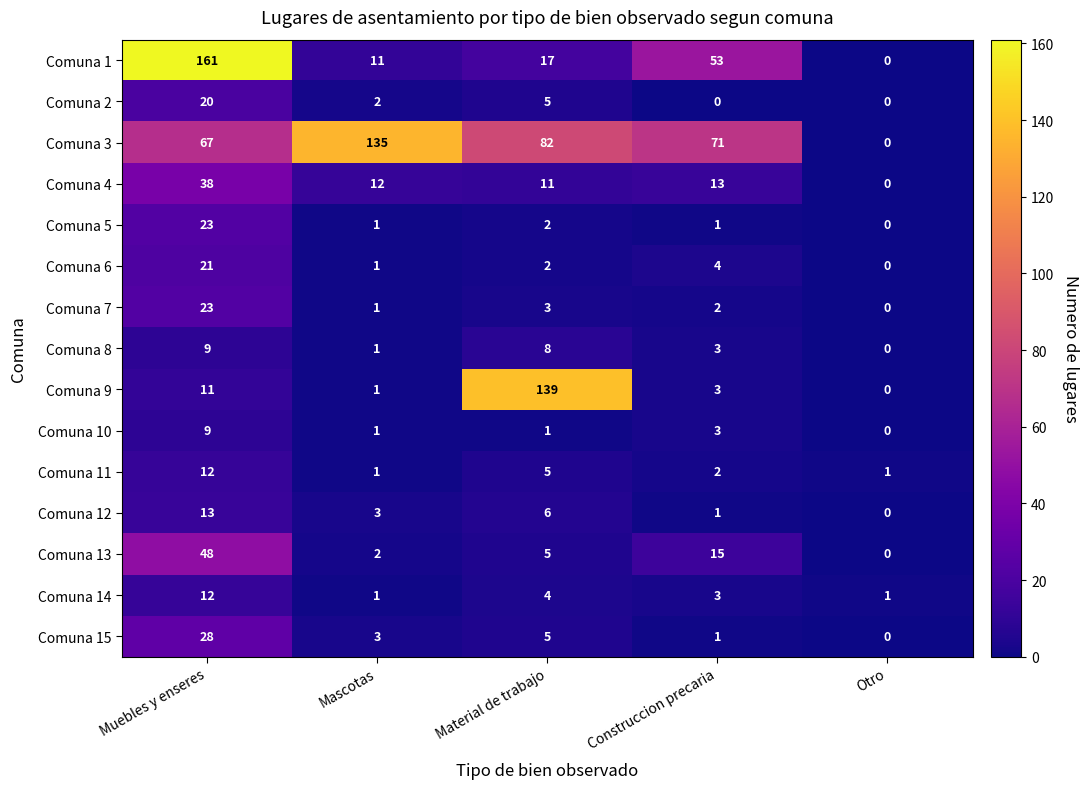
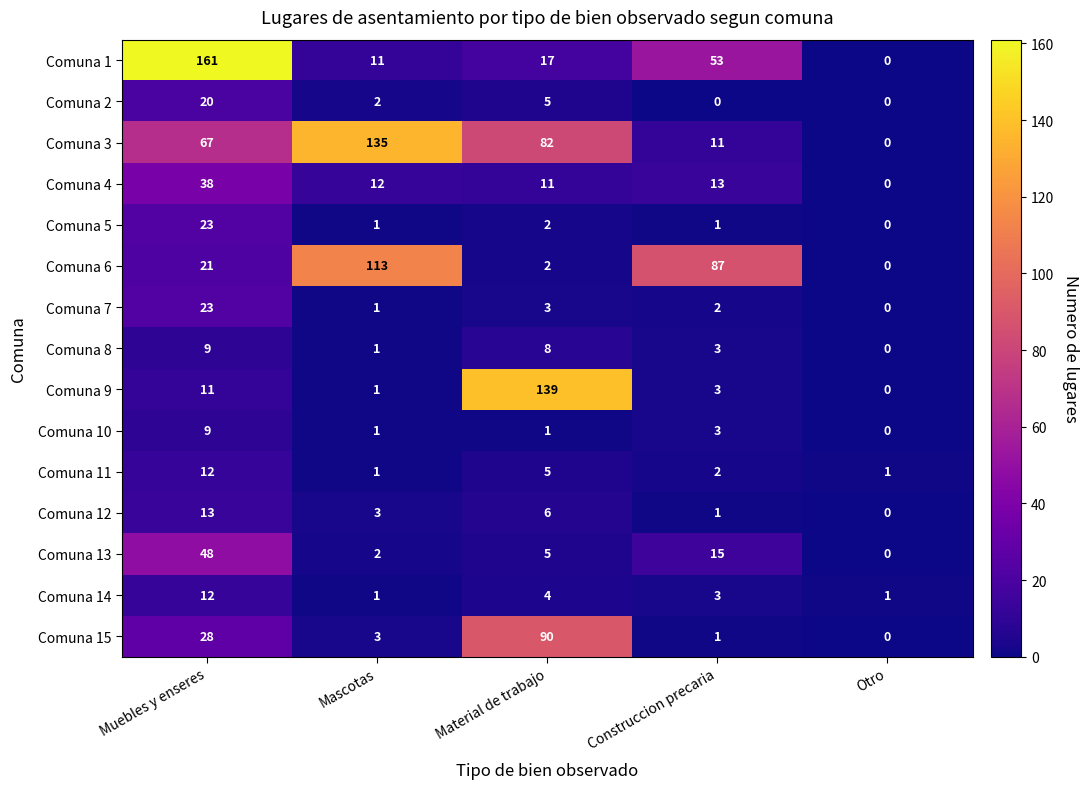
  {
    "Comuna 1": {
      "Muebles y enseres": 161,
      "Mascotas": 11,
      "Material de trabajo": 17,
      "Construccion precaria": 53,
      "Otro": 0
    },
    "Comuna 2": {
      "Muebles y enseres": 20,
      "Mascotas": 2,
      "Material de trabajo": 5,
      "Construccion precaria": 0,
      "Otro": 0
    },
    "Comuna 3": {
      "Muebles y enseres": 67,
      "Mascotas": 135,
      "Material de trabajo": 82,
-     "Construccion precaria": 71,
+     "Construccion precaria": 11,
      "Otro": 0
    },
    "Comuna 4": {
      "Muebles y enseres": 38,
      "Mascotas": 12,
      "Material de trabajo": 11,
      "Construccion precaria": 13,
      "Otro": 0
    },
    "Comuna 5": {
      "Muebles y enseres": 23,
      "Mascotas": 1,
      "Material de trabajo": 2,
      "Construccion precaria": 1,
      "Otro": 0
    },
    "Comuna 6": {
      "Muebles y enseres": 21,
-     "Mascotas": 1,
+     "Mascotas": 113,
      "Material de trabajo": 2,
-     "Construccion precaria": 4,
+     "Construccion precaria": 87,
      "Otro": 0
    },
    "Comuna 7": {
      "Muebles y enseres": 23,
      "Mascotas": 1,
      "Material de trabajo": 3,
      "Construccion precaria": 2,
      "Otro": 0
    },
    "Comuna 8": {
      "Muebles y enseres": 9,
      "Mascotas": 1,
      "Material de trabajo": 8,
      "Construccion precaria": 3,
      "Otro": 0
    },
    "Comuna 9": {
      "Muebles y enseres": 11,
      "Mascotas": 1,
      "Material de trabajo": 139,
      "Construccion precaria": 3,
      "Otro": 0
    },
    "Comuna 10": {
      "Muebles y enseres": 9,
      "Mascotas": 1,
      "Material de trabajo": 1,
      "Construccion precaria": 3,
      "Otro": 0
    },
    "Comuna 11": {
      "Muebles y enseres": 12,
      "Mascotas": 1,
      "Material de trabajo": 5,
      "Construccion precaria": 2,
      "Otro": 1
    },
    "Comuna 12": {
      "Muebles y enseres": 13,
      "Mascotas": 3,
      "Material de trabajo": 6,
      "Construccion precaria": 1,
      "Otro": 0
    },
    "Comuna 13": {
      "Muebles y enseres": 48,
      "Mascotas": 2,
      "Material de trabajo": 5,
      "Construccion precaria": 15,
      "Otro": 0
    },
    "Comuna 14": {
      "Muebles y enseres": 12,
      "Mascotas": 1,
      "Material de trabajo": 4,
      "Construccion precaria": 3,
      "Otro": 1
    },
    "Comuna 15": {
      "Muebles y enseres": 28,
      "Mascotas": 3,
-     "Material de trabajo": 5,
+     "Material de trabajo": 90,
      "Construccion precaria": 1,
      "Otro": 0
    }
  }
